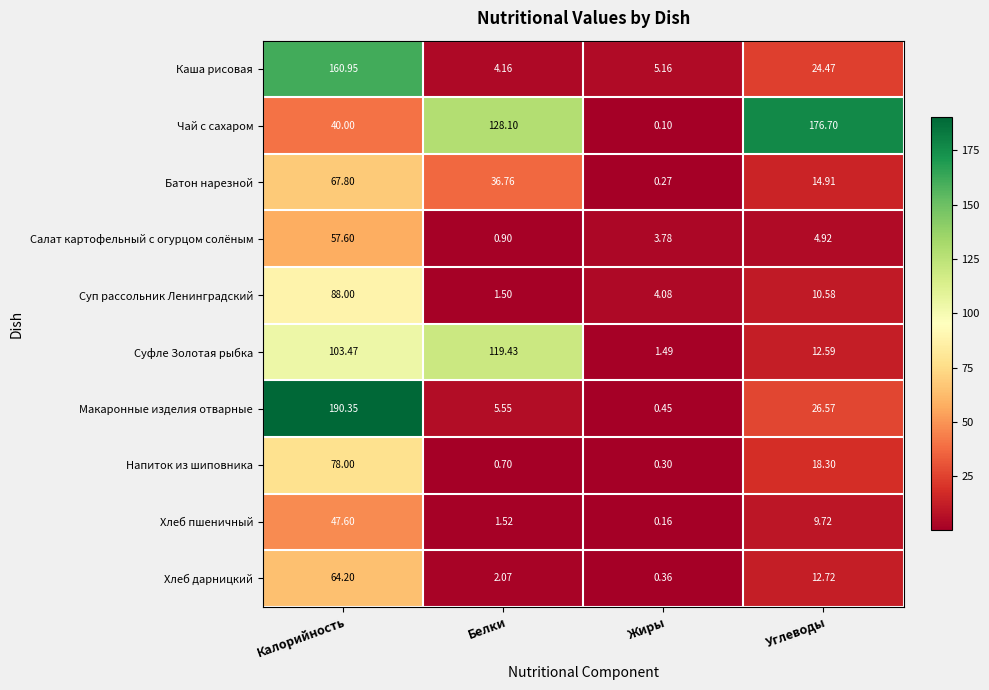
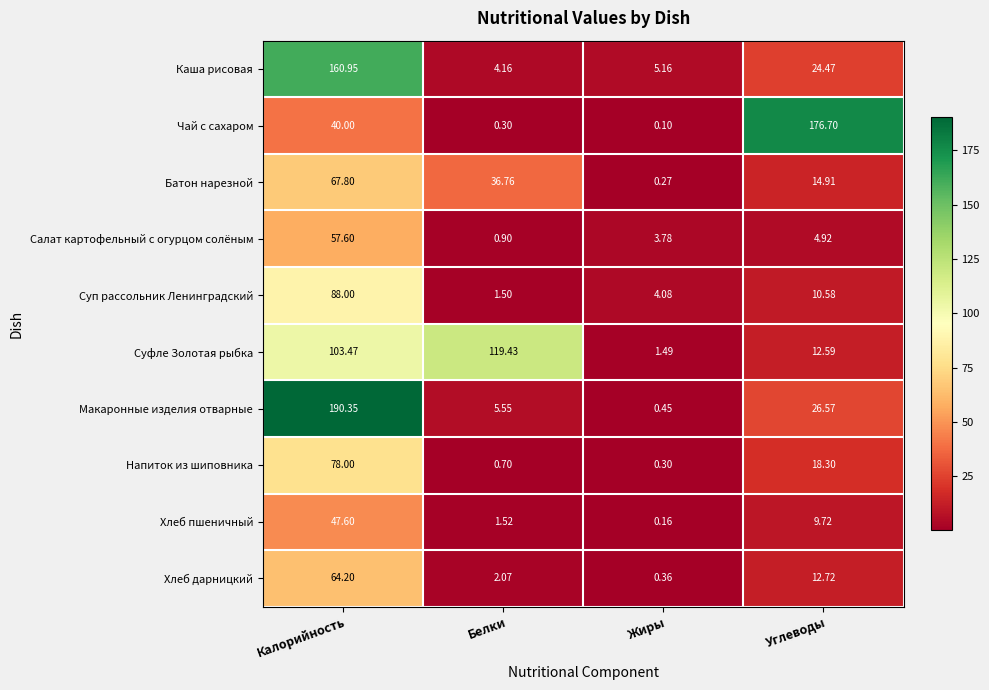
  {
    "Каша рисовая": {
      "Калорийность": 160.95,
      "Белки": 4.16,
      "Жиры": 5.16,
      "Углеводы": 24.47
    },
    "Чай с сахаром": {
      "Калорийность": 40.00,
-     "Белки": 128.10,
+     "Белки": 0.30,
      "Жиры": 0.10,
      "Углеводы": 176.70
    },
    "Батон нарезной": {
      "Калорийность": 67.80,
      "Белки": 36.76,
      "Жиры": 0.27,
      "Углеводы": 14.91
    },
    "Салат картофельный с огурцом солёным": {
      "Калорийность": 57.60,
      "Белки": 0.90,
      "Жиры": 3.78,
      "Углеводы": 4.92
    },
    "Суп рассольник Ленинградский": {
      "Калорийность": 88.00,
      "Белки": 1.50,
      "Жиры": 4.08,
      "Углеводы": 10.58
    },
    "Суфле Золотая рыбка": {
      "Калорийность": 103.47,
      "Белки": 119.43,
      "Жиры": 1.49,
      "Углеводы": 12.59
    },
    "Макаронные изделия отварные": {
      "Калорийность": 190.35,
      "Белки": 5.55,
      "Жиры": 0.45,
      "Углеводы": 26.57
    },
    "Напиток из шиповника": {
      "Калорийность": 78.00,
      "Белки": 0.70,
      "Жиры": 0.30,
      "Углеводы": 18.30
    },
    "Хлеб пшеничный": {
      "Калорийность": 47.60,
      "Белки": 1.52,
      "Жиры": 0.16,
      "Углеводы": 9.72
    },
    "Хлеб дарницкий": {
      "Калорийность": 64.20,
      "Белки": 2.07,
      "Жиры": 0.36,
      "Углеводы": 12.72
    }
  }
